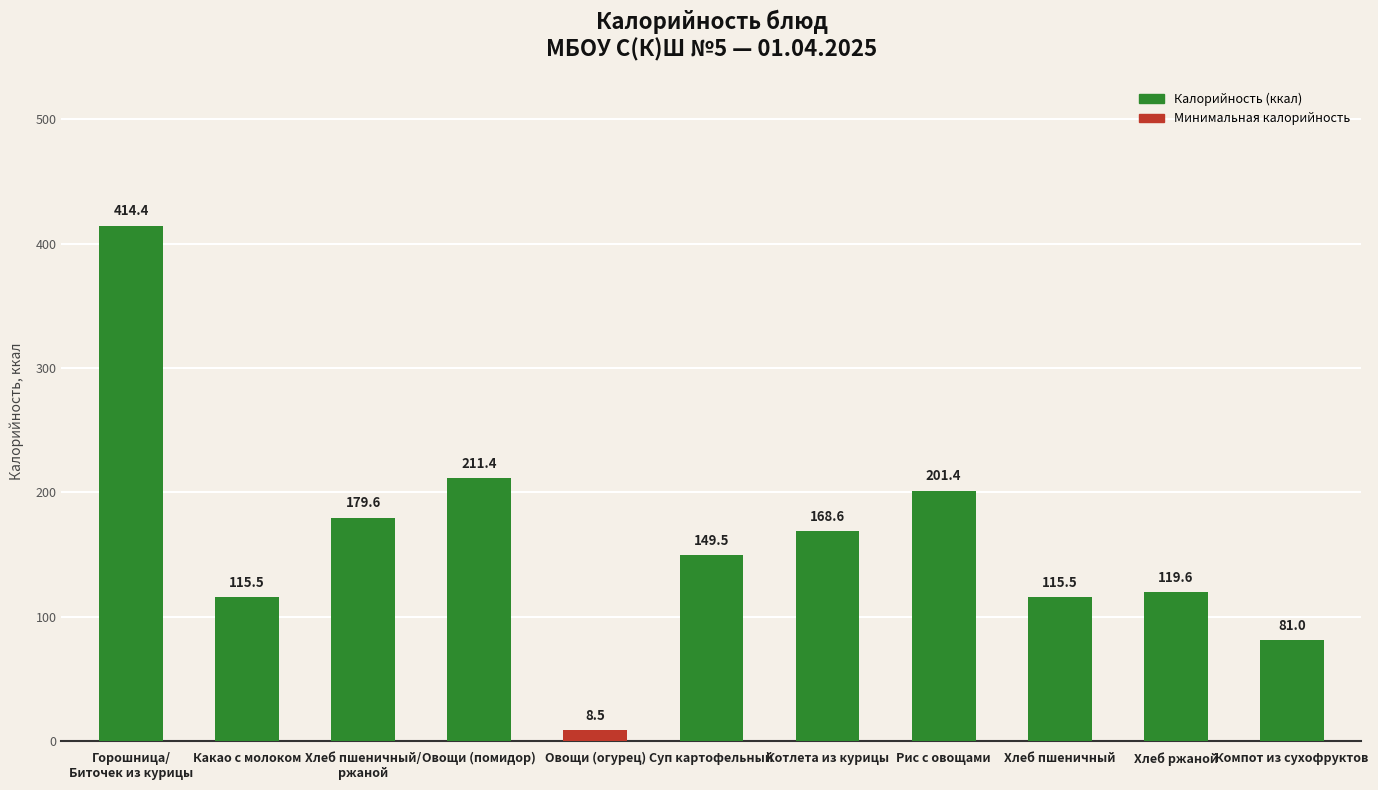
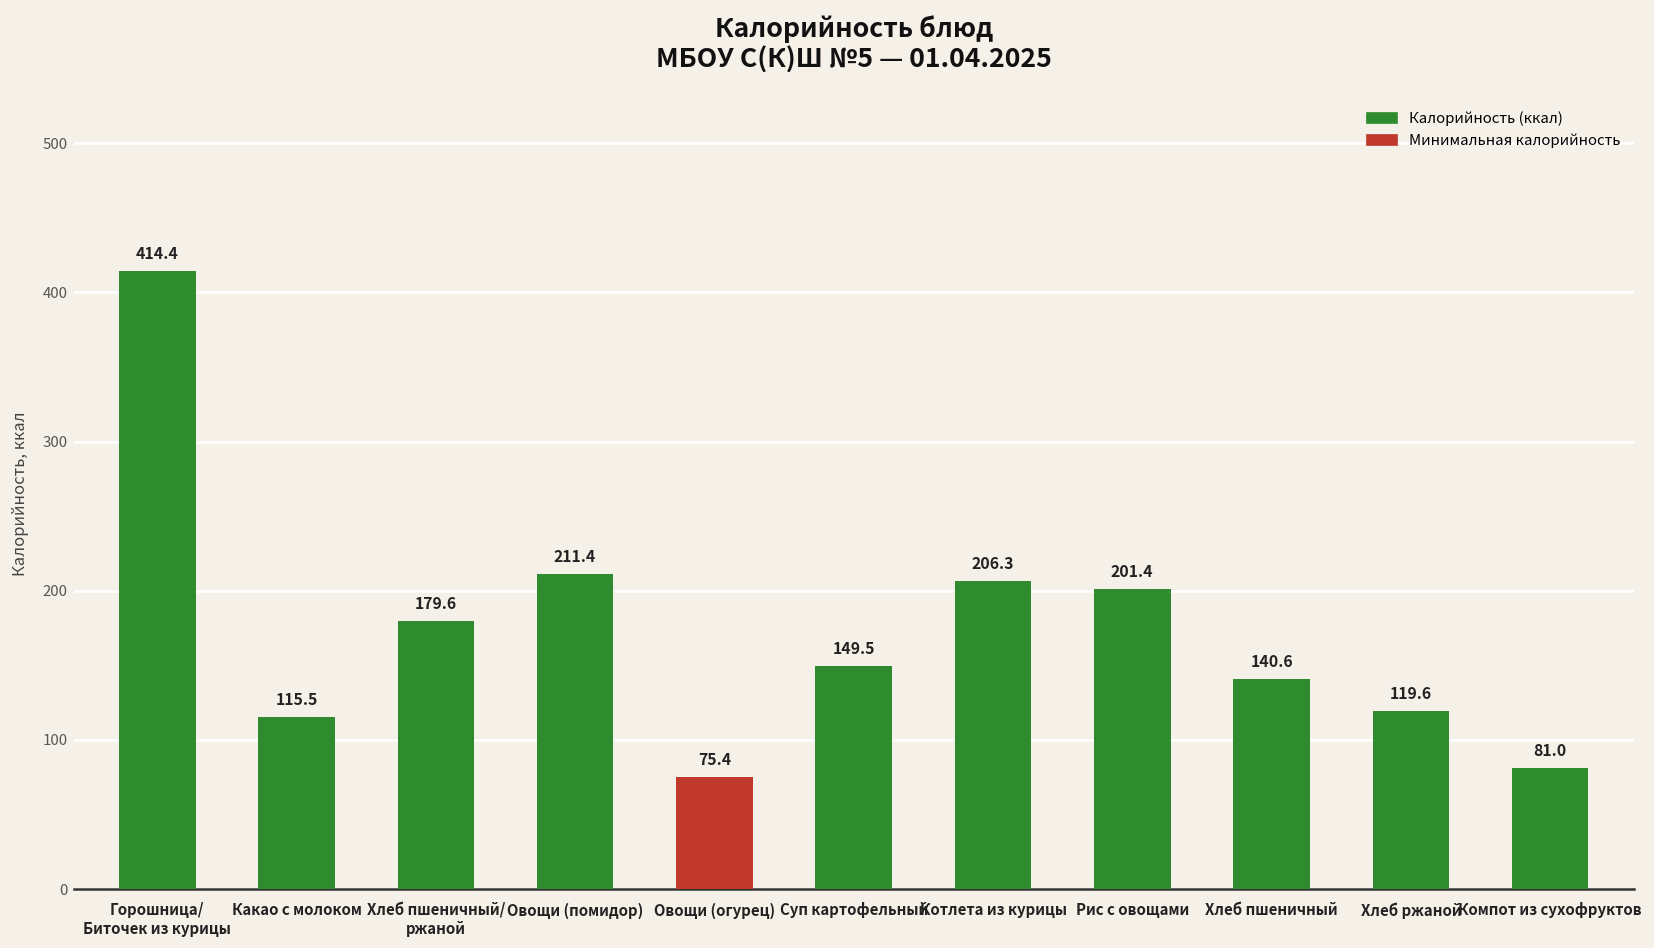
  {
    "Горошница/ Биточек из курицы": 414.4,
    "Какао с молоком": 115.5,
    "Хлеб пшеничный/ ржаной": 179.6,
    "Овощи (помидор)": 211.4,
-   "Овощи (огурец)": 8.5,
+   "Овощи (огурец)": 75.4,
    "Суп картофельный": 149.5,
-   "Котлета из курицы": 168.6,
+   "Котлета из курицы": 206.3,
    "Рис с овощами": 201.4,
-   "Хлеб пшеничный": 115.5,
+   "Хлеб пшеничный": 140.6,
    "Хлеб ржаной": 119.6,
    "Компот из сухофруктов": 81.0
  }
